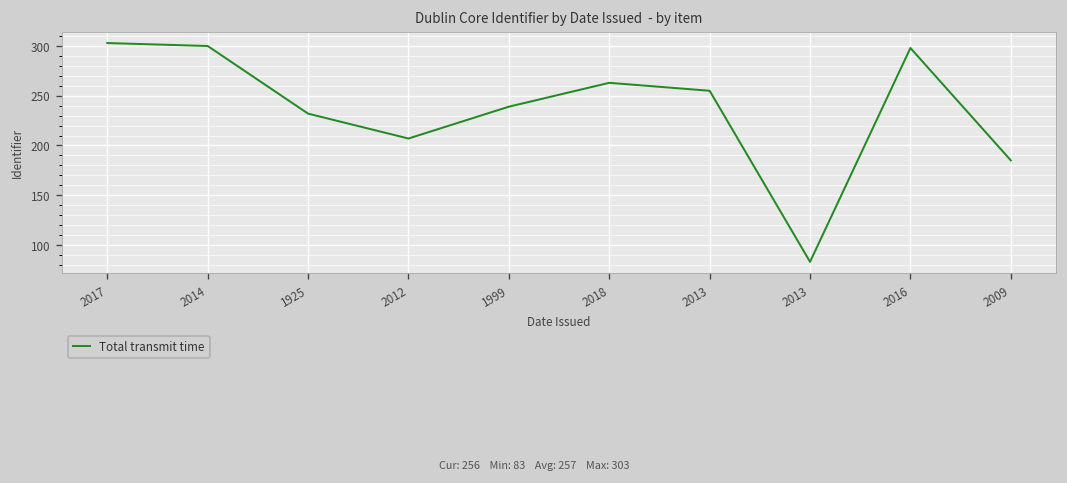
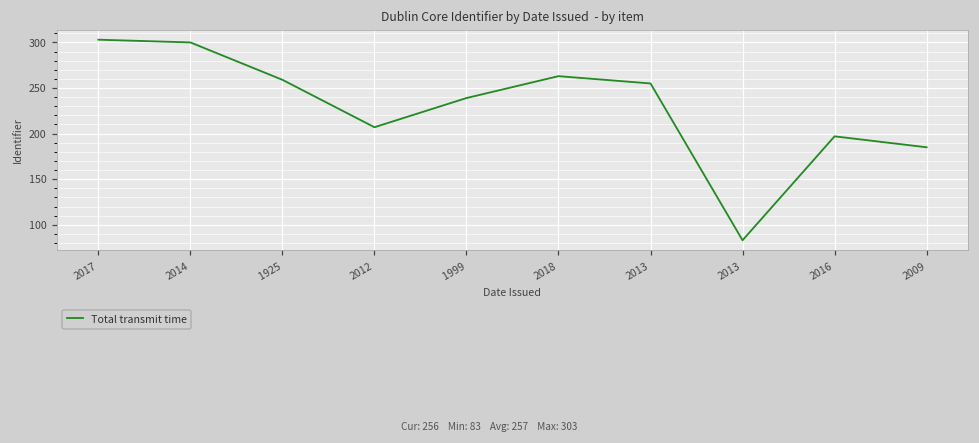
  {
    "2017": 300,
    "2014": 300,
-   "1925": 230,
+   "1925": 260,
    "2012": 210,
    "1999": 240,
    "2018": 260,
-   "2016": 300,
+   "2016": 200,
    "2009": 190
  }
